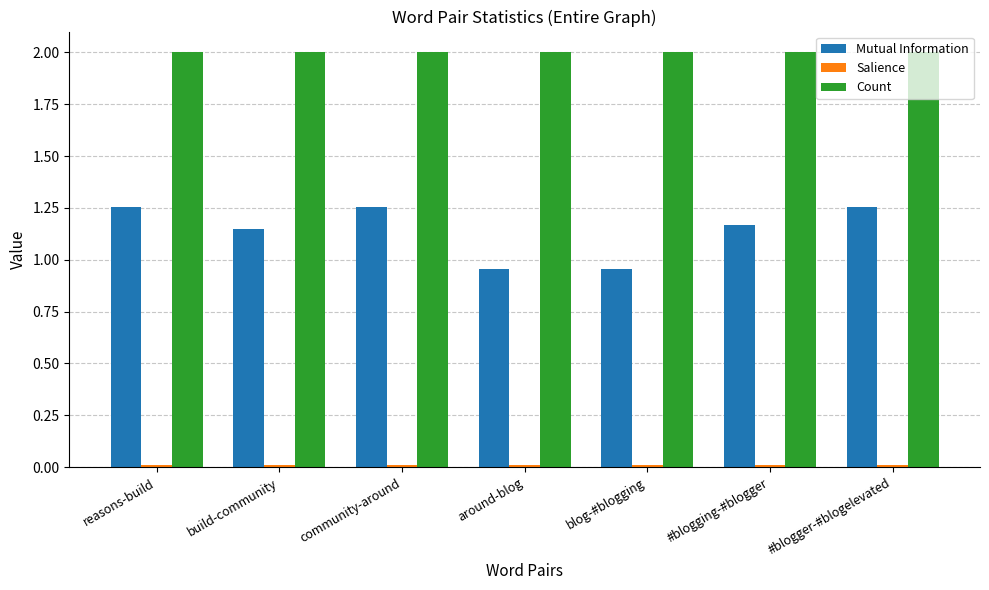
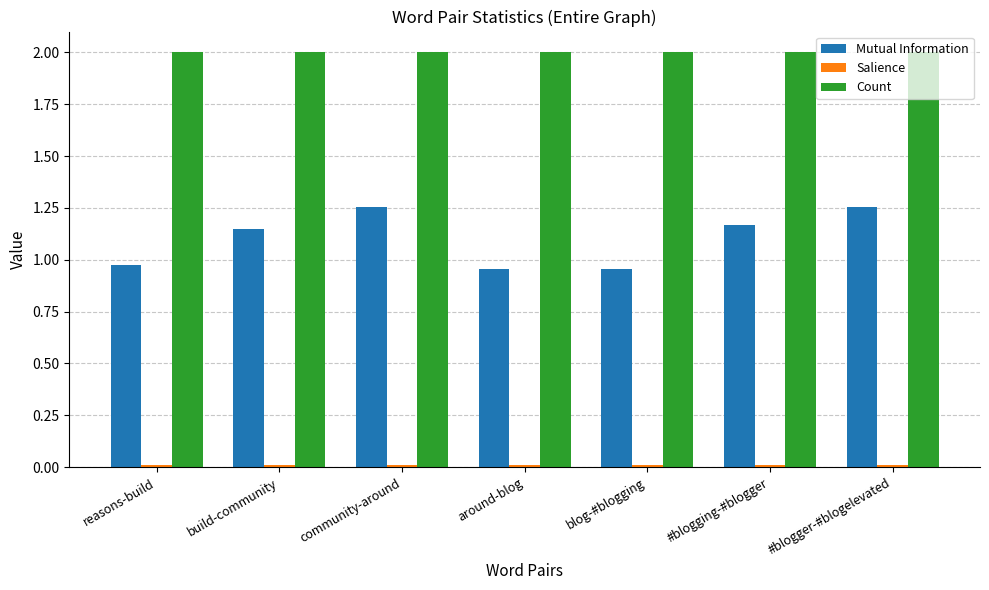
  {
    "Mutual Information": {
-     "reasons-build": 1.26,
+     "reasons-build": 0.97,
      "build-community": 1.15,
      "community-around": 1.26,
      "around-blog": 0.95,
      "blog-#blogging": 0.95,
      "#blogging-#blogger": 1.17,
      "#blogger-#blogelevated": 1.26
    },
    "Count": {
      "reasons-build": 2.00,
      "build-community": 2.00,
      "community-around": 2.00,
      "around-blog": 2.00,
      "blog-#blogging": 2.00,
      "#blogging-#blogger": 2.00
    }
  }
